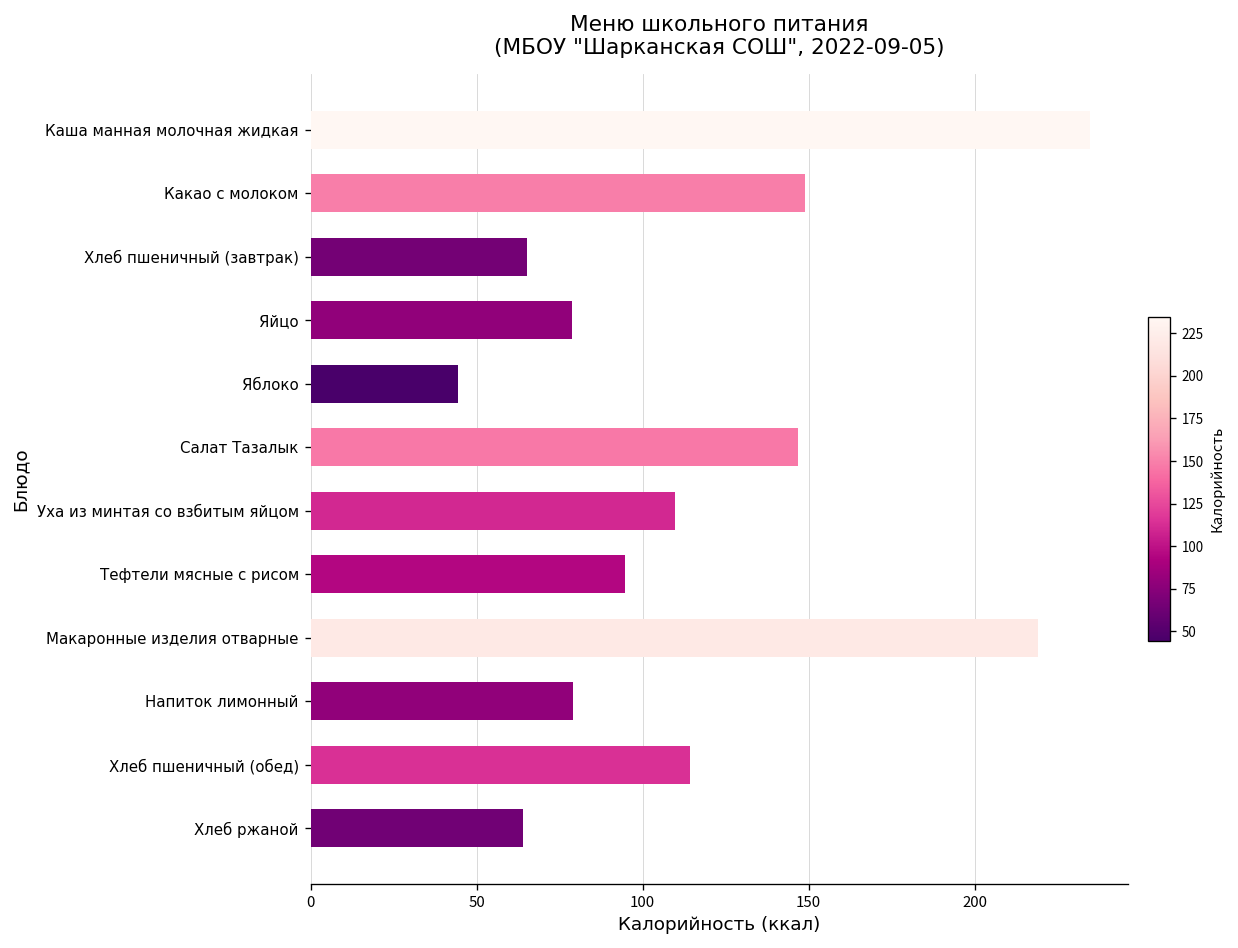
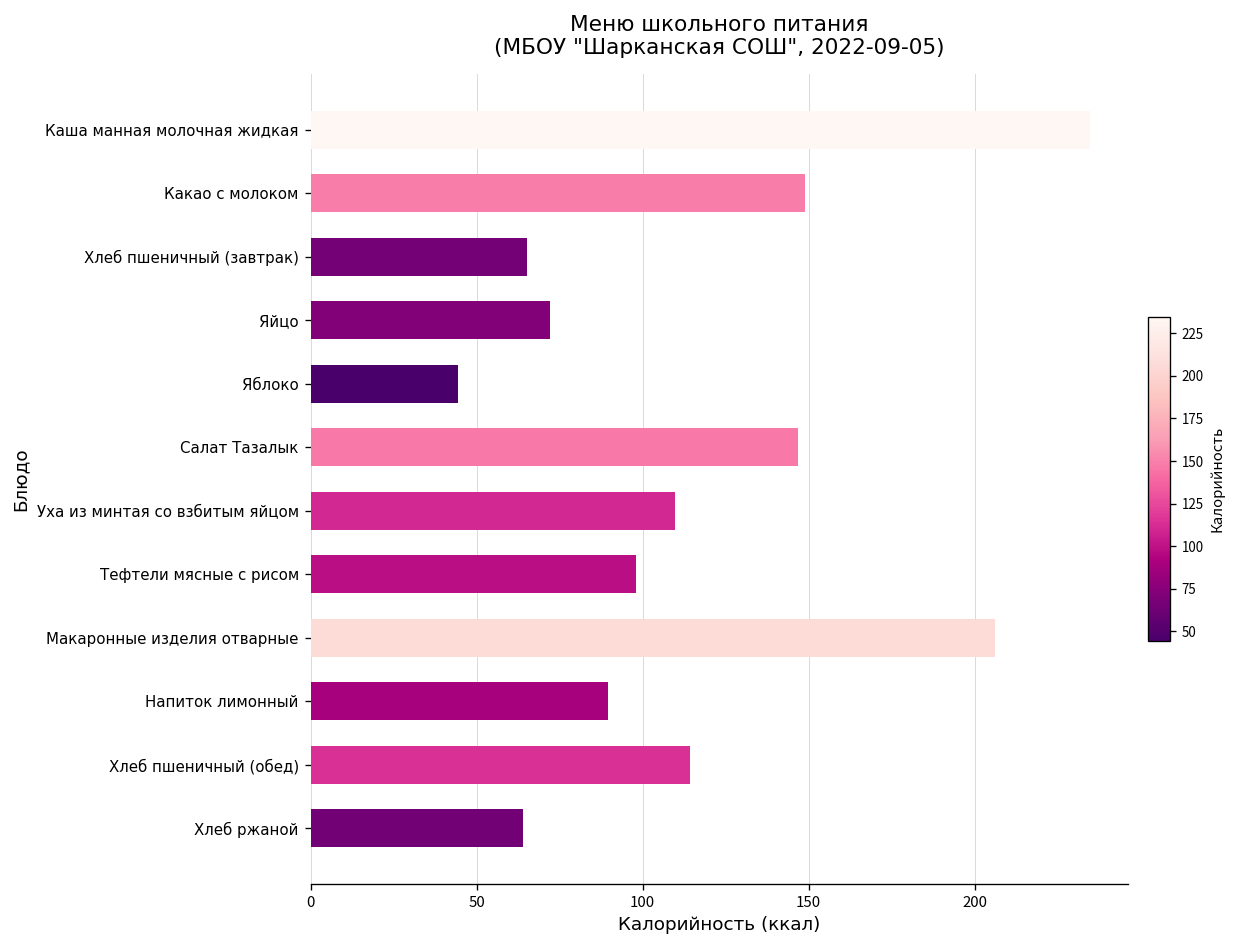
  {
    "Каша манная молочная жидкая": 235,
    "Какао с молоком": 149,
    "Хлеб пшеничный (завтрак)": 65,
-   "Яйцо": 79,
+   "Яйцо": 72,
    "Яблоко": 44,
    "Салат Тазалык": 147,
    "Уха из минтая со взбитым яйцом": 110,
-   "Тефтели мясные с рисом": 95,
-   "Макаронные изделия отварные": 219,
-   "Напиток лимонный": 79,
+   "Тефтели мясные с рисом": 98,
+   "Макаронные изделия отварные": 206,
+   "Напиток лимонный": 90,
    "Хлеб пшеничный (обед)": 114,
    "Хлеб ржаной": 64
  }
